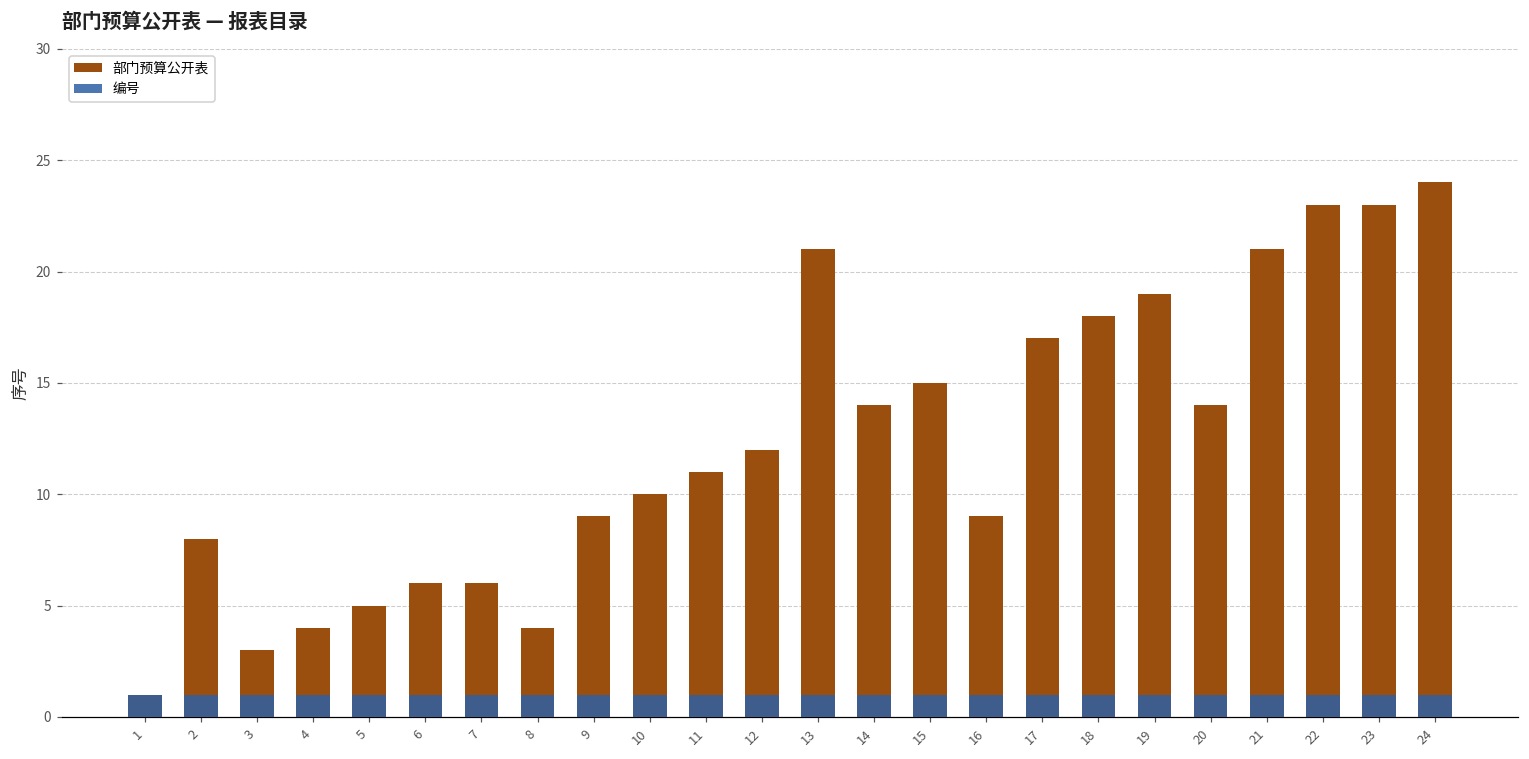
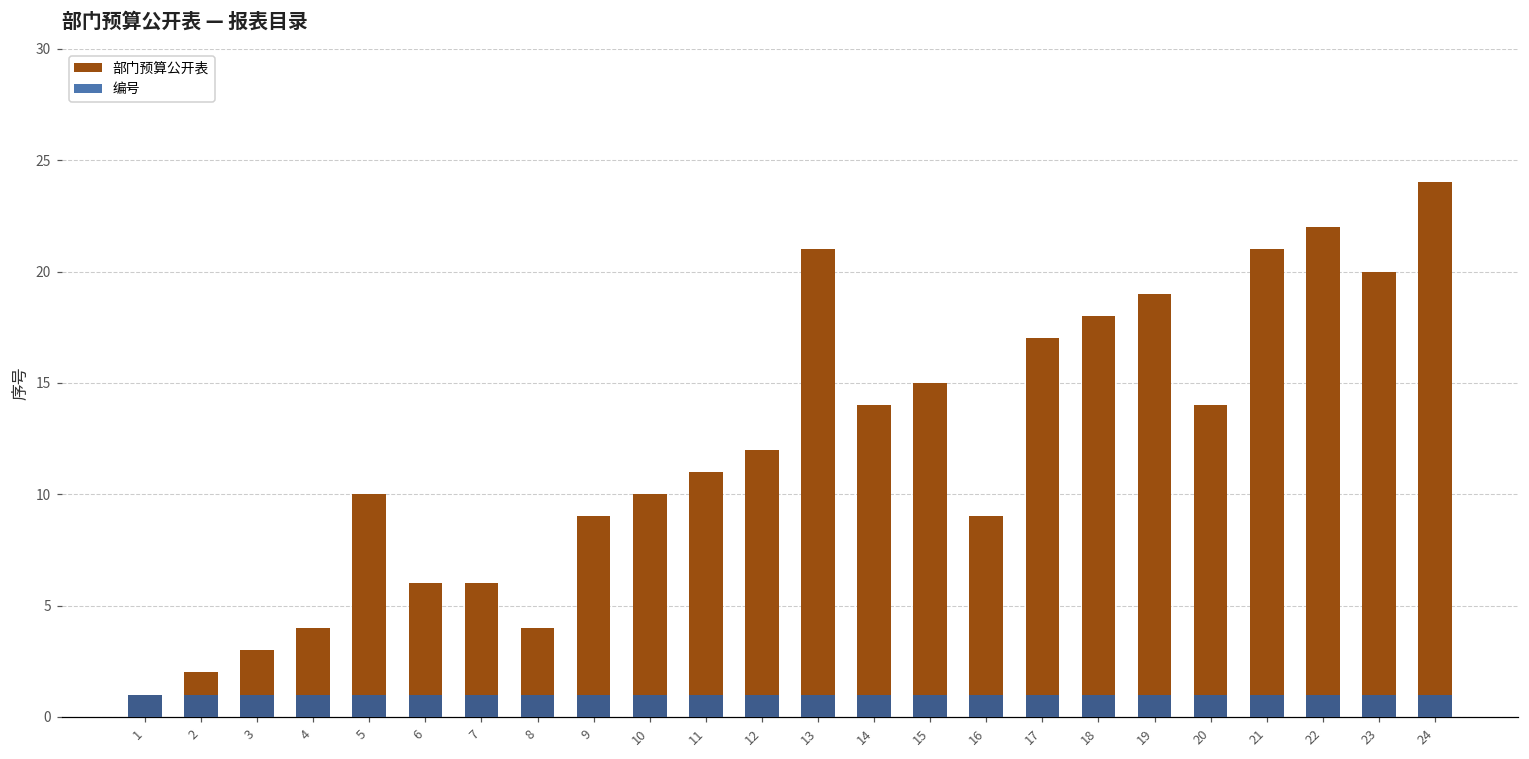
  {
    "部门预算公开表": {
      "1": 1,
-     "2": 8,
+     "2": 2,
      "3": 3,
      "4": 4,
-     "5": 5,
+     "5": 10,
      "6": 6,
      "7": 6,
      "8": 4,
      "9": 9,
      "10": 10,
      "11": 11,
      "12": 12,
      "13": 21,
      "14": 14,
      "15": 15,
      "16": 9,
      "17": 17,
      "18": 18,
      "19": 19,
      "20": 14,
      "21": 21,
-     "22": 23,
-     "23": 23,
+     "22": 22,
+     "23": 20,
      "24": 24
    },
    "编号": {
      "1": 1
    }
  }
